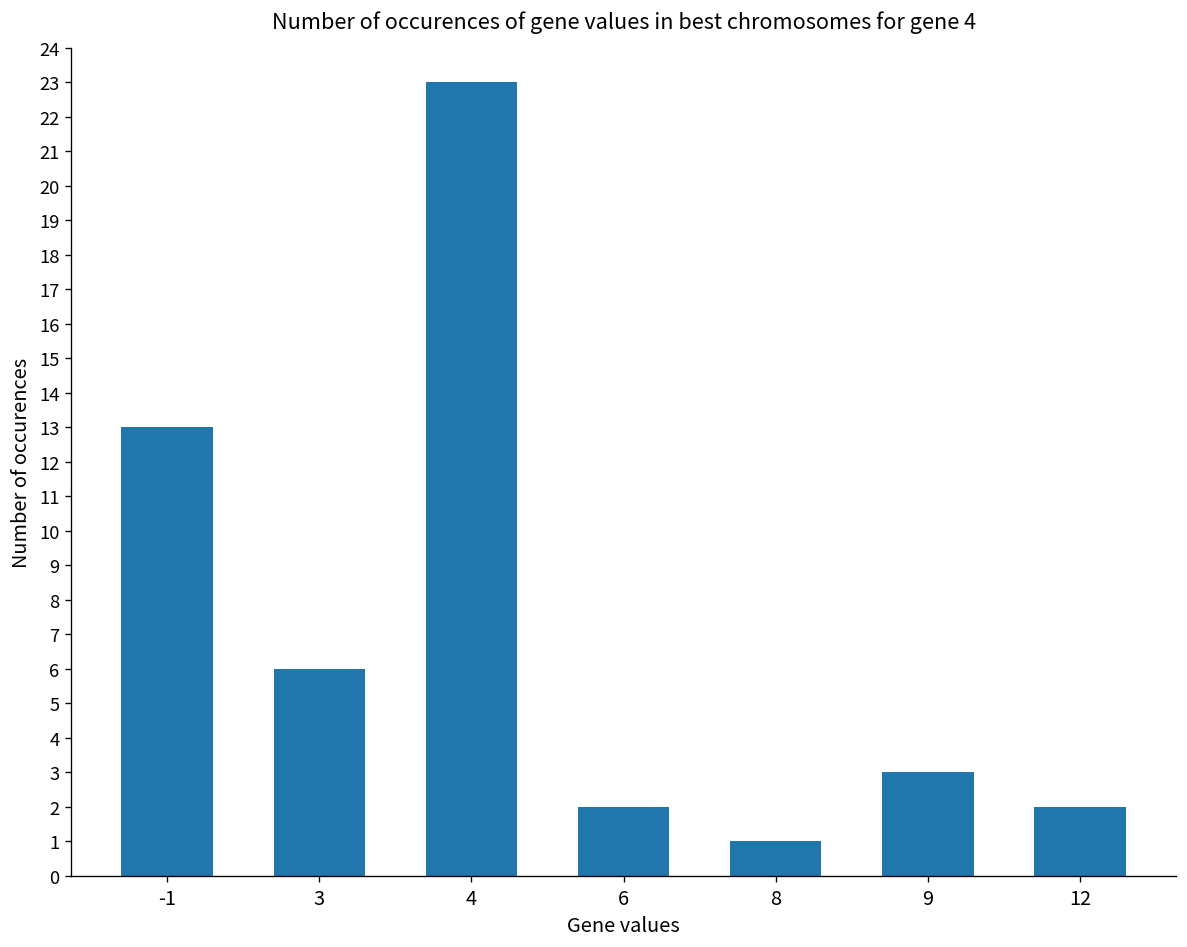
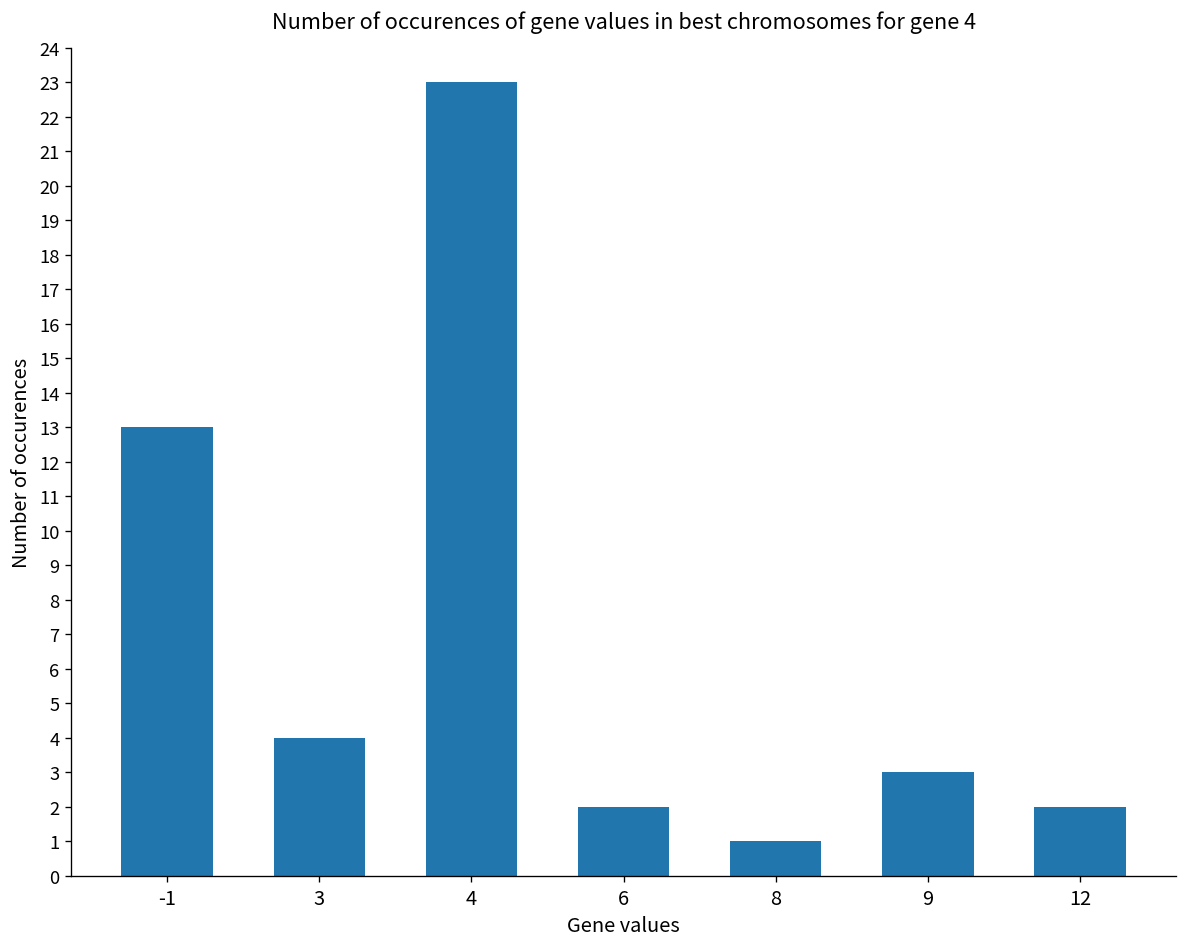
  {
    "-1": 13,
-   "3": 6,
+   "3": 4,
    "4": 23,
    "6": 2,
    "8": 1,
    "9": 3,
    "12": 2
  }
